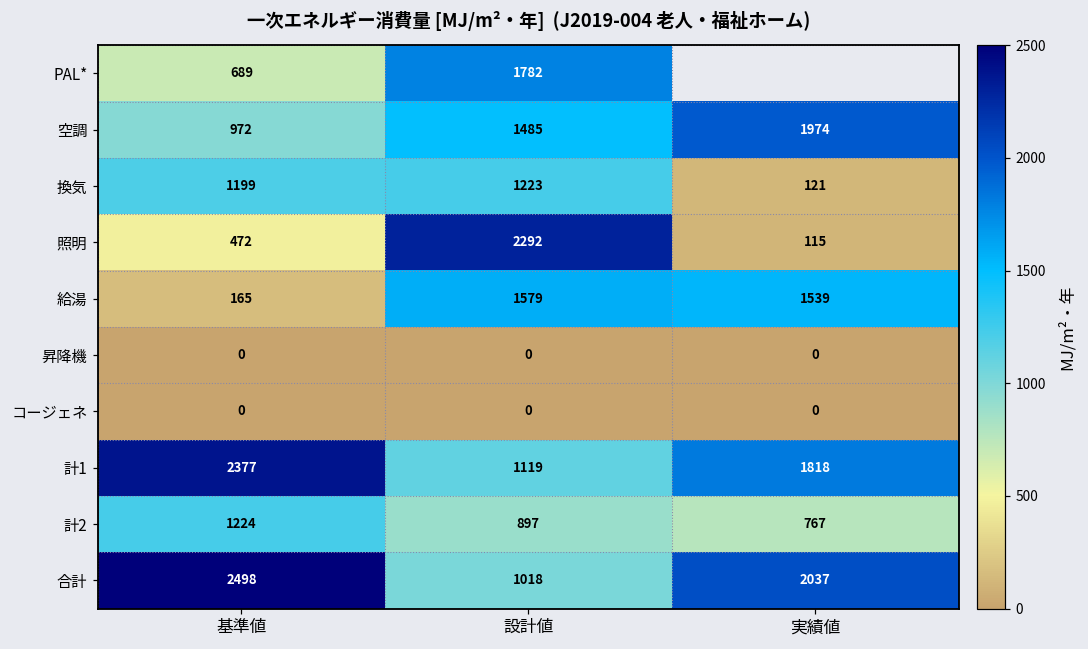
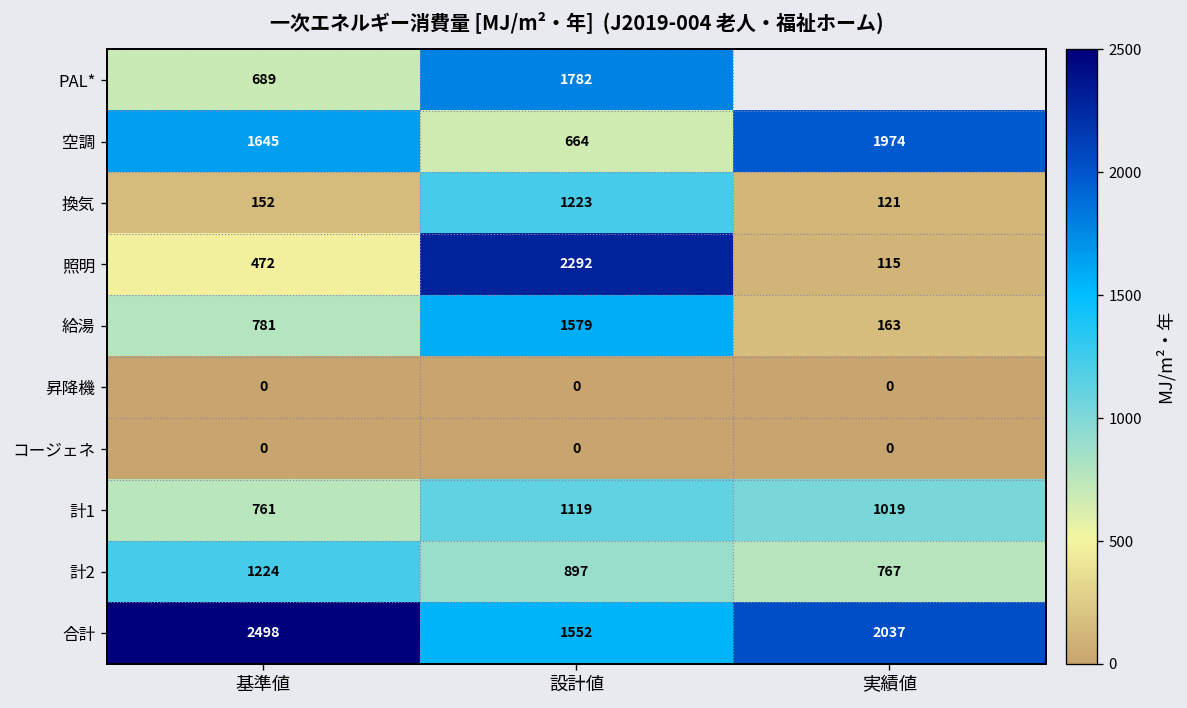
  {
    "PAL*": {
      "基準値": 689,
      "設計値": 1782
    },
    "空調": {
-     "基準値": 972,
-     "設計値": 1485,
+     "基準値": 1645,
+     "設計値": 664,
      "実績値": 1974
    },
    "換気": {
-     "基準値": 1199,
+     "基準値": 152,
      "設計値": 1223,
      "実績値": 121
    },
    "照明": {
      "基準値": 472,
      "設計値": 2292,
      "実績値": 115
    },
    "給湯": {
-     "基準値": 165,
+     "基準値": 781,
      "設計値": 1579,
-     "実績値": 1539
+     "実績値": 163
    },
    "昇降機": {
      "基準値": 0,
      "設計値": 0,
      "実績値": 0
    },
    "コージェネ": {
      "基準値": 0,
      "設計値": 0,
      "実績値": 0
    },
    "計1": {
-     "基準値": 2377,
+     "基準値": 761,
      "設計値": 1119,
-     "実績値": 1818
+     "実績値": 1019
    },
    "計2": {
      "基準値": 1224,
      "設計値": 897,
      "実績値": 767
    },
    "合計": {
      "基準値": 2498,
-     "設計値": 1018,
+     "設計値": 1552,
      "実績値": 2037
    }
  }
